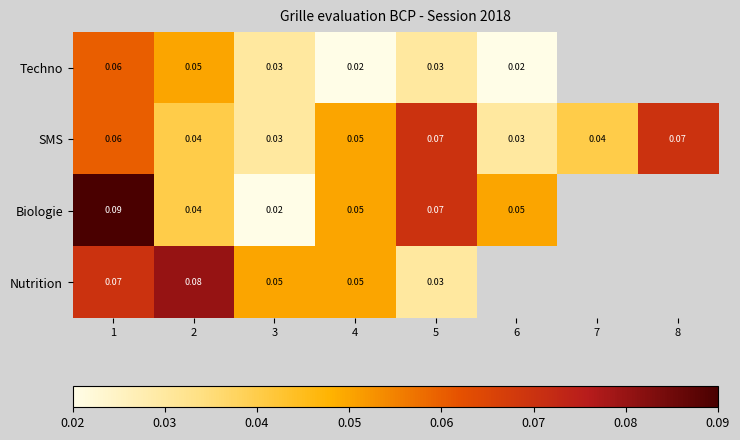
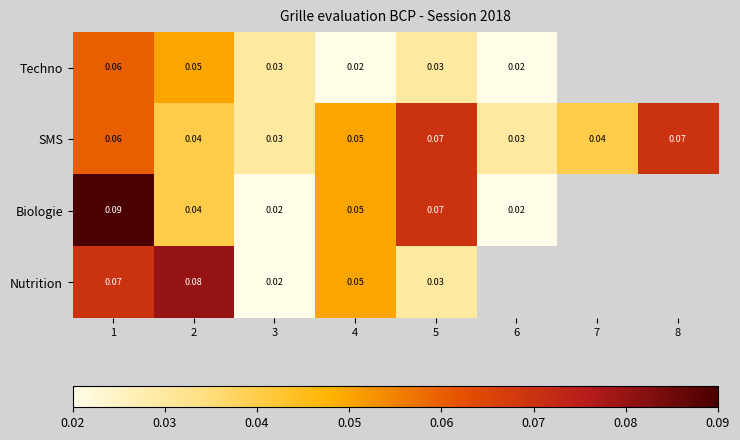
  {
    "Techno": {
      "1": 0.06,
      "2": 0.05,
      "3": 0.03,
      "4": 0.02,
      "5": 0.03,
      "6": 0.02
    },
    "SMS": {
      "1": 0.06,
      "2": 0.04,
      "3": 0.03,
      "4": 0.05,
      "5": 0.07,
      "6": 0.03,
      "7": 0.04,
      "8": 0.07
    },
    "Biologie": {
      "1": 0.09,
      "2": 0.04,
      "3": 0.02,
      "4": 0.05,
      "5": 0.07,
-     "6": 0.05
+     "6": 0.02
    },
    "Nutrition": {
      "1": 0.07,
      "2": 0.08,
-     "3": 0.05,
+     "3": 0.02,
      "4": 0.05,
      "5": 0.03
    }
  }
